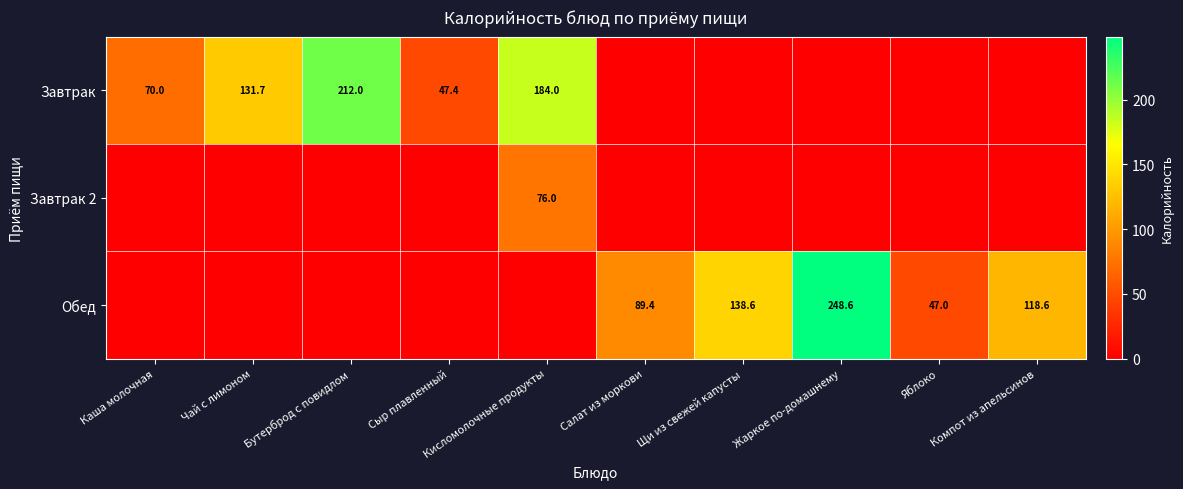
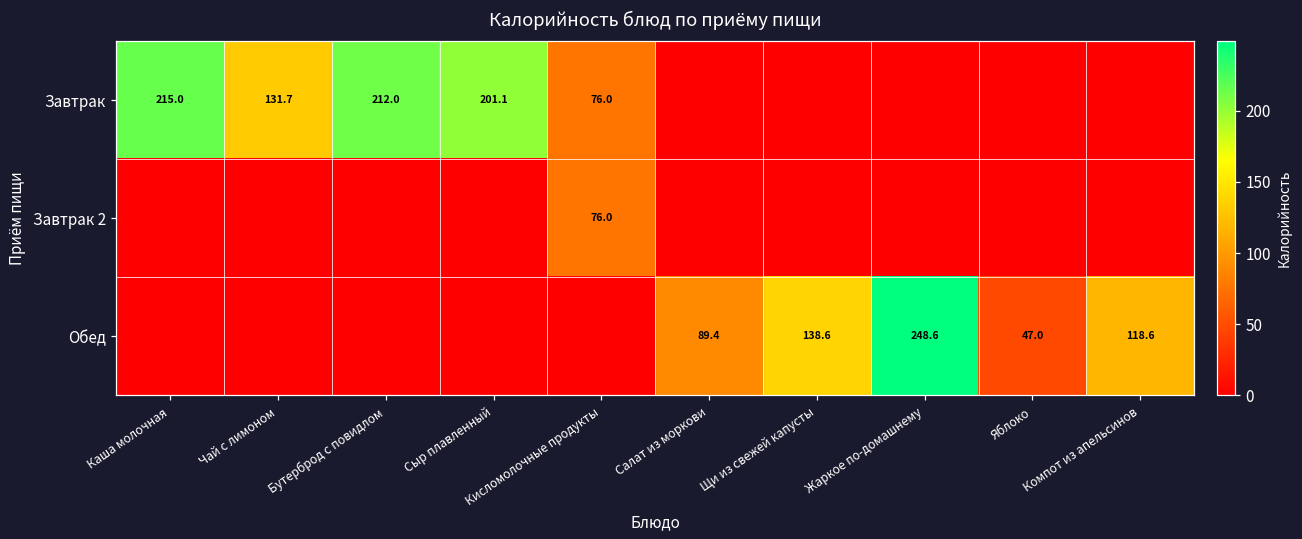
  {
    "Завтрак": {
-     "Каша молочная": 70.0,
+     "Каша молочная": 215.0,
      "Чай с лимоном": 131.7,
      "Бутерброд с повидлом": 212.0,
-     "Сыр плавленный": 47.4,
-     "Кисломолочные продукты": 184.0
+     "Сыр плавленный": 201.1,
+     "Кисломолочные продукты": 76.0
    },
    "Завтрак 2": {
      "Кисломолочные продукты": 76.0
    },
    "Обед": {
      "Салат из моркови": 89.4,
      "Щи из свежей капусты": 138.6,
      "Жаркое по-домашнему": 248.6,
      "Яблоко": 47.0,
      "Компот из апельсинов": 118.6
    }
  }
